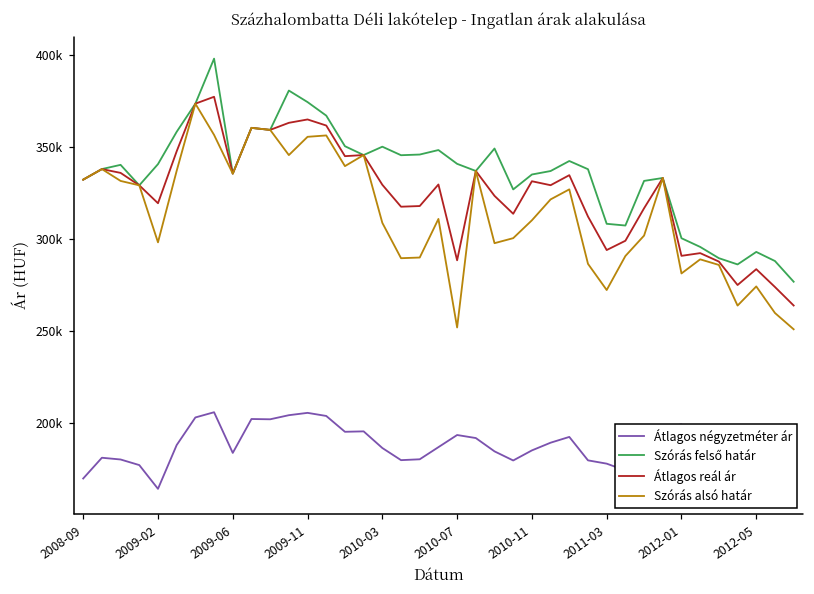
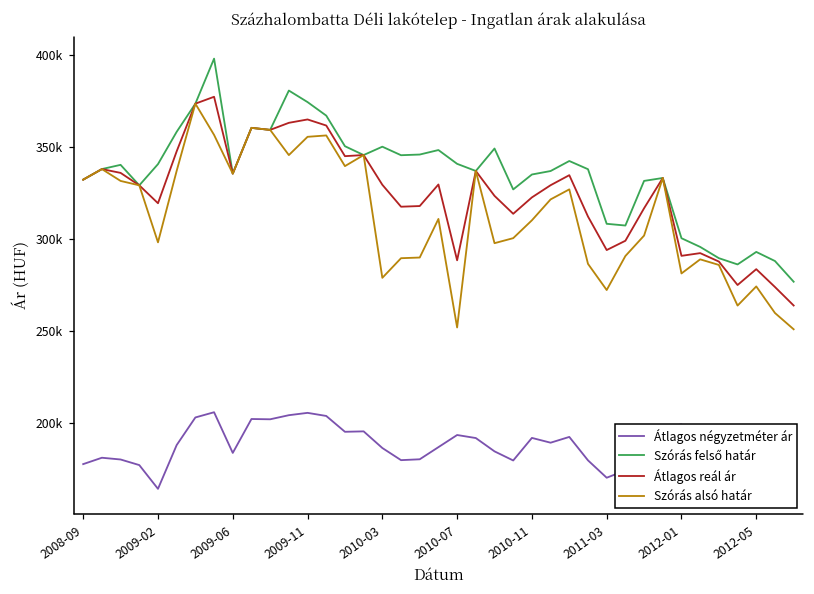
  {
    "Átlagos négyzetméter ár": {
-     "2008-09": 170000,
+     "2008-09": 178000,
      "2009-02": 165000,
      "2009-06": 184000,
      "2009-11": 206000,
      "2010-03": 187000,
      "2010-07": 194000,
-     "2010-11": 185000,
-     "2011-03": 178000,
+     "2010-11": 192000,
+     "2011-03": 171000,
      "2012-01": 199000
    },
    "Szórás felső határ": {
      "2009-02": 341000,
      "2009-11": 374000,
      "2010-03": 350000,
      "2010-07": 341000,
      "2010-11": 335000,
      "2011-03": 308000,
      "2012-01": 300000,
      "2012-05": 293000
    },
    "Átlagos reál ár": {
      "2009-02": 319000,
      "2009-11": 365000,
      "2010-03": 329000,
      "2010-07": 288000,
-     "2010-11": 331000,
+     "2010-11": 323000,
      "2011-03": 294000,
      "2012-01": 291000,
      "2012-05": 284000
    },
    "Szórás alsó határ": {
      "2009-02": 298000,
      "2009-11": 355000,
-     "2010-03": 309000,
+     "2010-03": 279000,
      "2010-07": 252000,
      "2010-11": 310000,
      "2011-03": 272000,
      "2012-01": 281000,
      "2012-05": 274000
    }
  }
